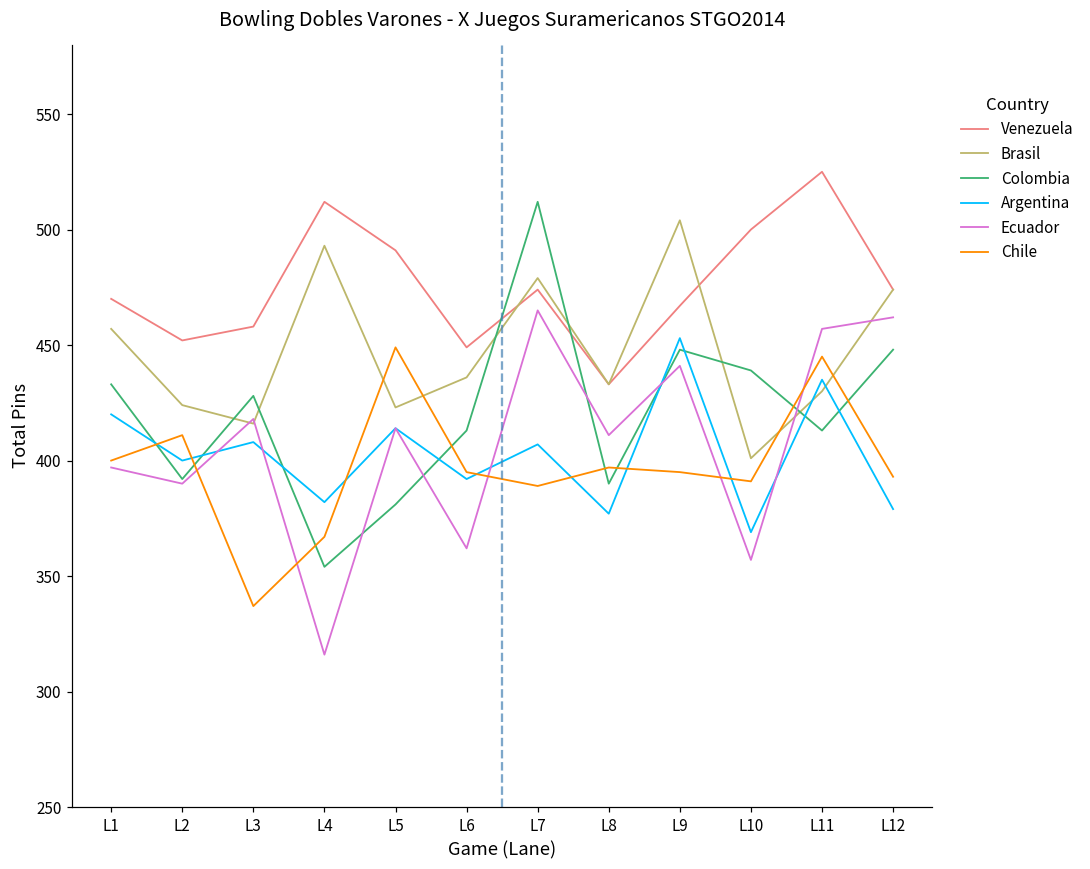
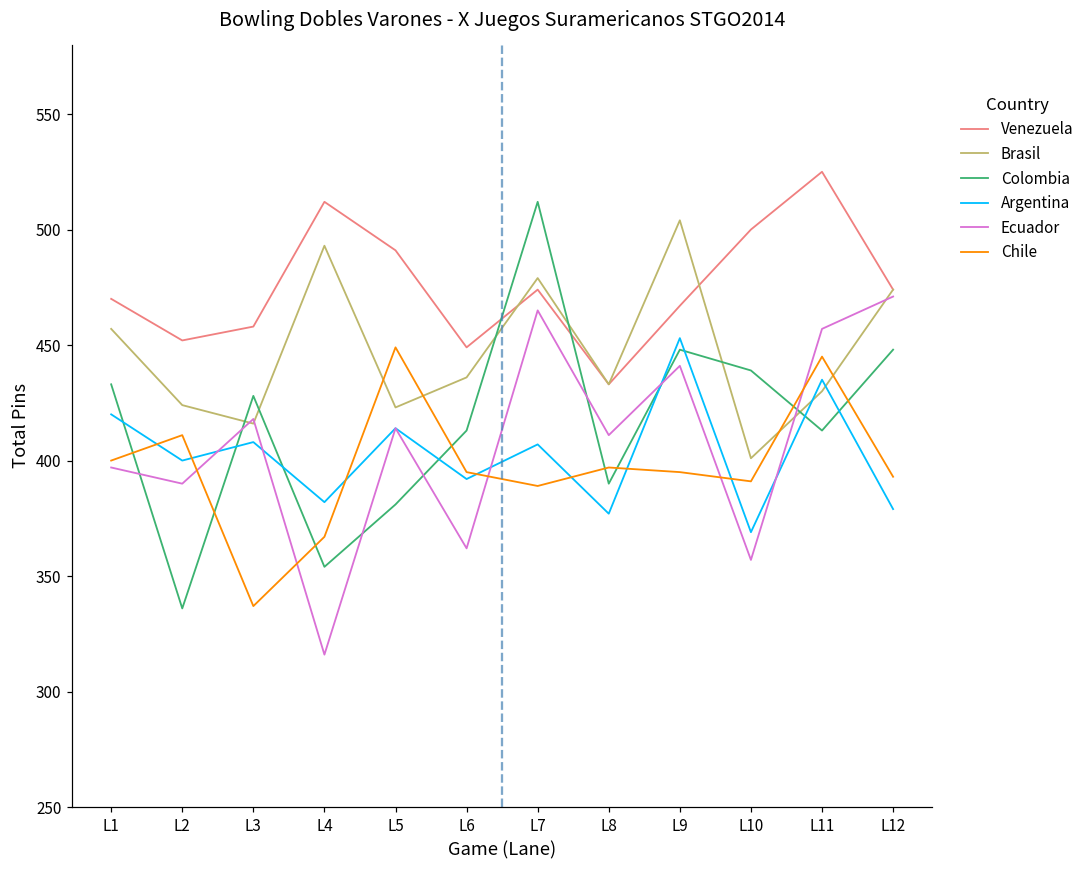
  {
    "Venezuela": {
      "L1": 470,
      "L2": 452,
      "L3": 458,
      "L4": 512,
      "L5": 491,
      "L6": 449,
      "L7": 474,
      "L9": 467,
      "L10": 500,
      "L11": 525
    },
    "Brasil": {
      "L1": 457,
      "L2": 424,
      "L3": 416,
      "L4": 493,
      "L5": 423,
      "L6": 436,
      "L7": 479,
      "L9": 504,
      "L10": 401,
      "L11": 430
    },
    "Colombia": {
      "L1": 433,
-     "L2": 392,
+     "L2": 336,
      "L3": 428,
      "L4": 354,
      "L5": 381,
      "L6": 413,
      "L7": 512,
      "L8": 390,
      "L9": 448,
      "L10": 439,
      "L11": 413,
      "L12": 448
    },
    "Argentina": {
      "L1": 420,
      "L2": 400,
      "L3": 408,
      "L4": 382,
      "L6": 392,
      "L7": 407,
      "L8": 377,
      "L9": 453,
      "L10": 369,
      "L11": 435,
      "L12": 379
    },
    "Ecuador": {
      "L1": 397,
      "L2": 390,
      "L3": 418,
      "L4": 316,
      "L6": 362,
      "L7": 465,
      "L8": 411,
      "L9": 441,
      "L10": 357,
      "L11": 457,
-     "L12": 462
+     "L12": 471
    },
    "Chile": {
      "L1": 400,
      "L2": 411,
      "L3": 337,
      "L4": 367,
      "L5": 449,
      "L6": 395,
      "L7": 389,
      "L8": 397,
      "L9": 395,
      "L10": 391,
      "L11": 445,
      "L12": 393
    }
  }
